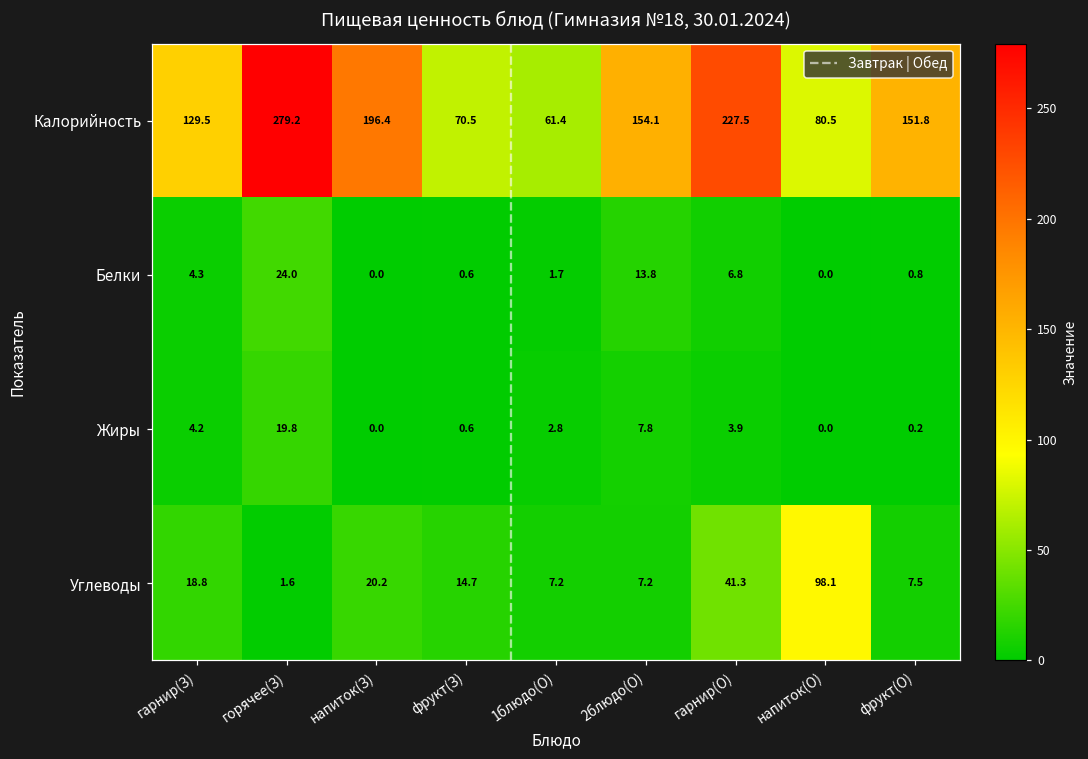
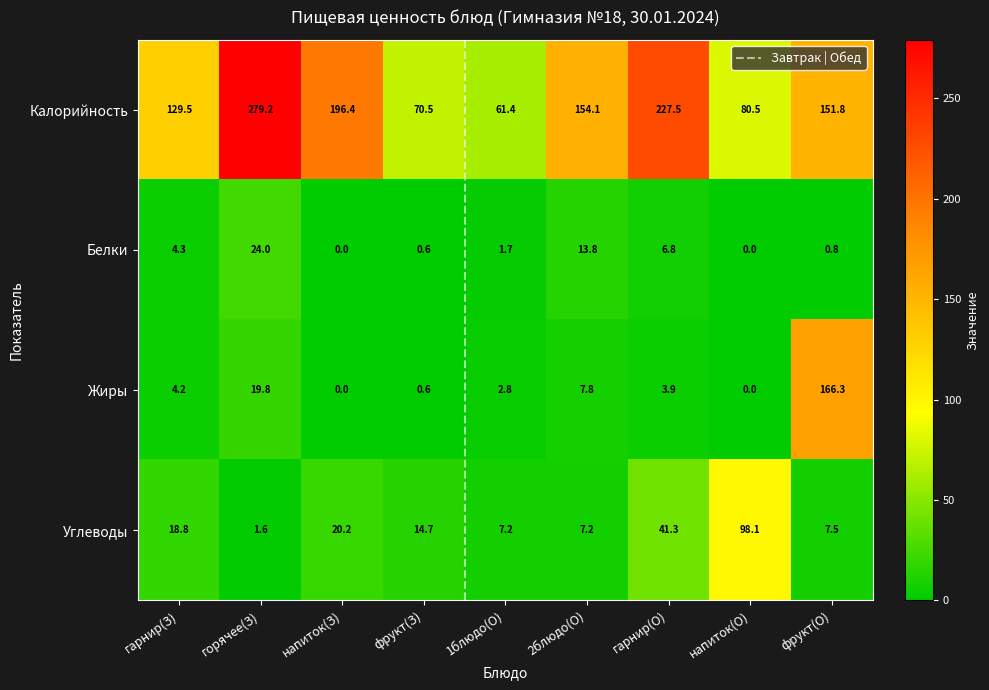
  {
    "Калорийность": {
      "гарнир(З)": 129.5,
      "горячее(З)": 279.2,
      "напиток(З)": 196.4,
      "фрукт(З)": 70.5,
      "1блюдо(О)": 61.4,
      "2блюдо(О)": 154.1,
      "гарнир(О)": 227.5,
      "напиток(О)": 80.5,
      "фрукт(О)": 151.8
    },
    "Белки": {
      "гарнир(З)": 4.3,
      "горячее(З)": 24.0,
      "напиток(З)": 0.0,
      "фрукт(З)": 0.6,
      "1блюдо(О)": 1.7,
      "2блюдо(О)": 13.8,
      "гарнир(О)": 6.8,
      "напиток(О)": 0.0,
      "фрукт(О)": 0.8
    },
    "Жиры": {
      "гарнир(З)": 4.2,
      "горячее(З)": 19.8,
      "напиток(З)": 0.0,
      "фрукт(З)": 0.6,
      "1блюдо(О)": 2.8,
      "2блюдо(О)": 7.8,
      "гарнир(О)": 3.9,
      "напиток(О)": 0.0,
-     "фрукт(О)": 0.2
+     "фрукт(О)": 166.3
    },
    "Углеводы": {
      "гарнир(З)": 18.8,
      "горячее(З)": 1.6,
      "напиток(З)": 20.2,
      "фрукт(З)": 14.7,
      "1блюдо(О)": 7.2,
      "2блюдо(О)": 7.2,
      "гарнир(О)": 41.3,
      "напиток(О)": 98.1,
      "фрукт(О)": 7.5
    }
  }
